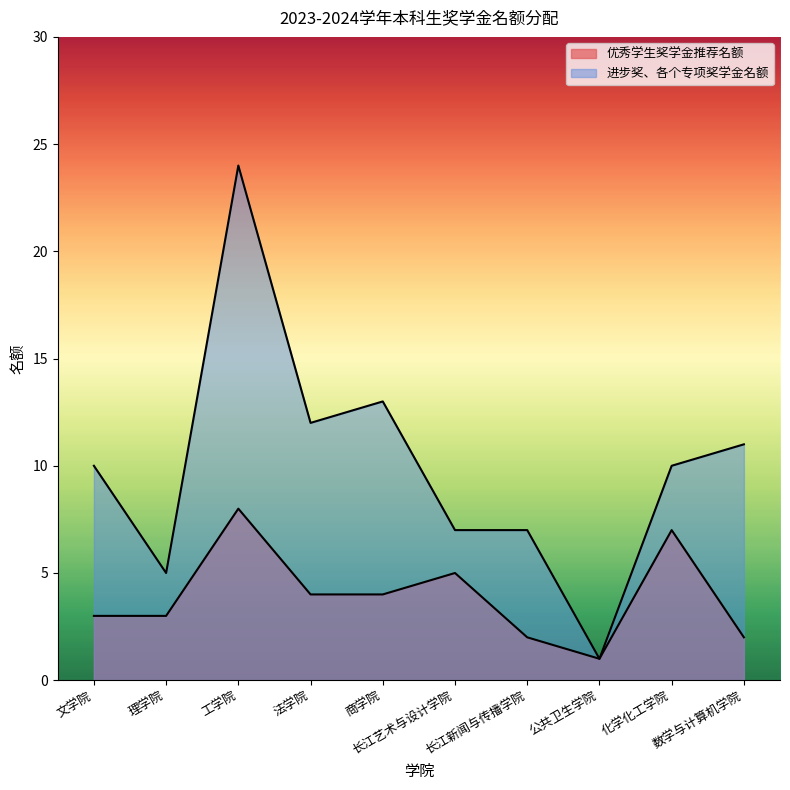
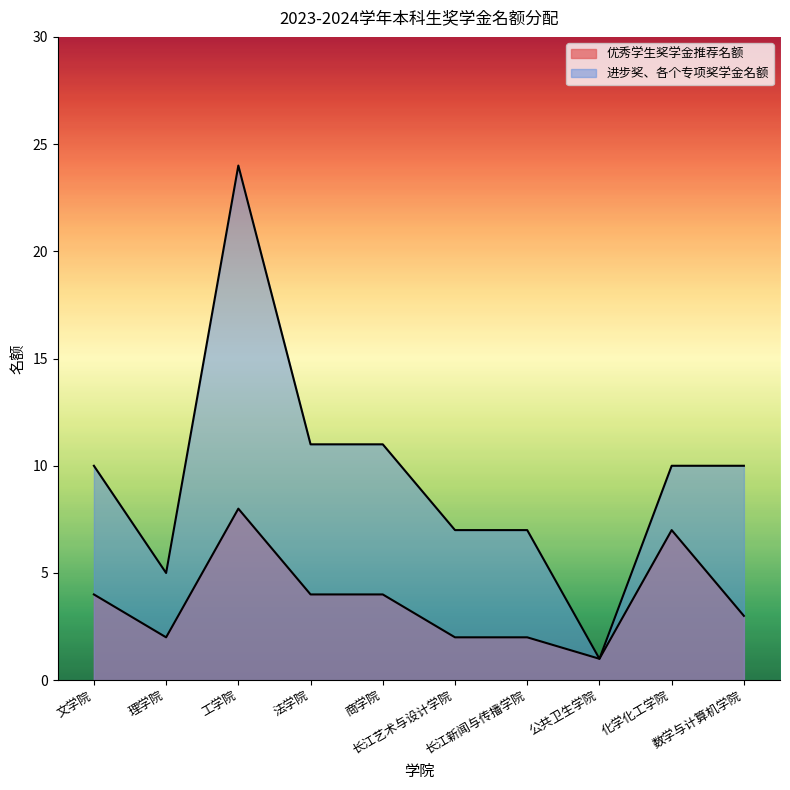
  {
    "优秀学生奖学金推荐名额": {
-     "文学院": 3,
-     "理学院": 3,
+     "文学院": 4,
+     "理学院": 2,
      "工学院": 8,
      "法学院": 4,
      "商学院": 4,
-     "长江艺术与设计学院": 5,
+     "长江艺术与设计学院": 2,
      "长江新闻与传播学院": 2,
      "化学化工学院": 7,
-     "数学与计算机学院": 2
+     "数学与计算机学院": 3
    },
    "进步奖、各个专项奖学金名额": {
      "文学院": 10,
      "理学院": 5,
      "工学院": 24,
-     "法学院": 12,
-     "商学院": 13,
+     "法学院": 11,
+     "商学院": 11,
      "长江艺术与设计学院": 7,
      "长江新闻与传播学院": 7,
      "化学化工学院": 10,
-     "数学与计算机学院": 11
+     "数学与计算机学院": 10
    }
  }
